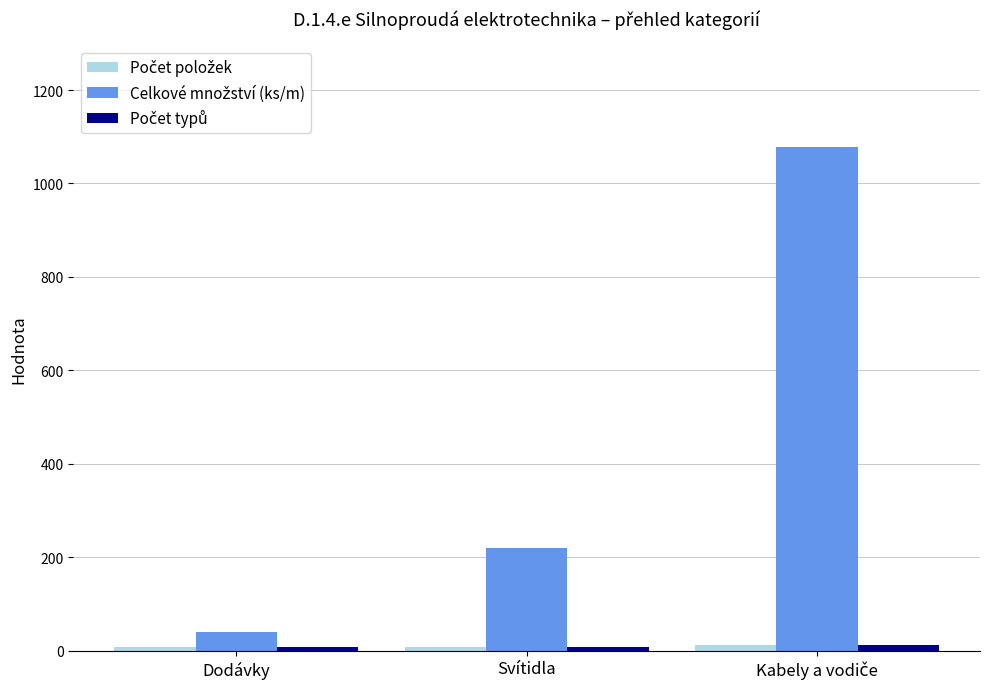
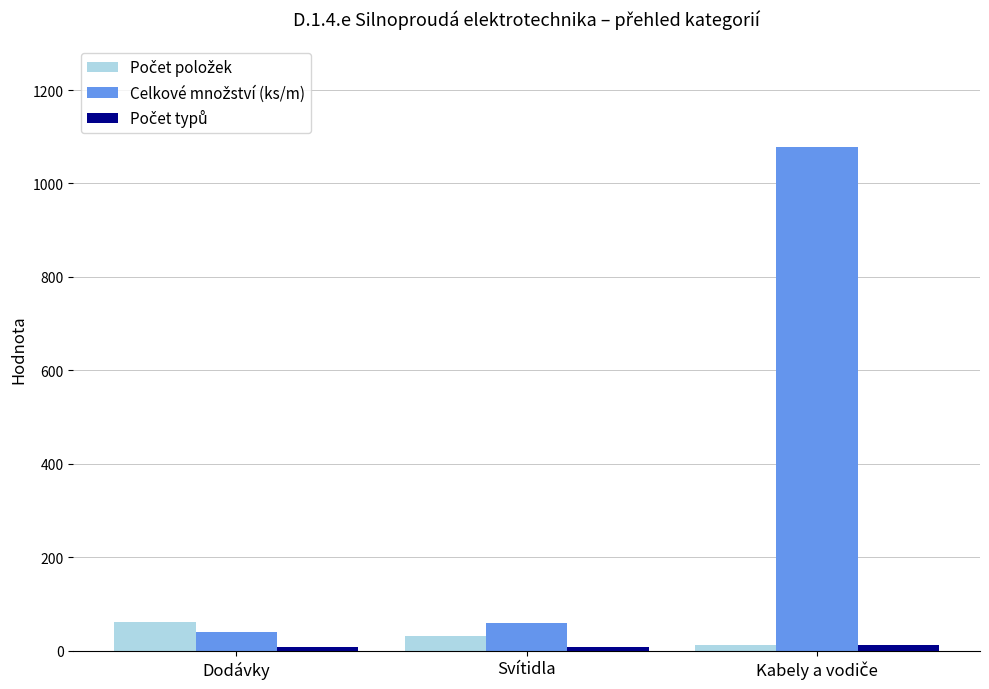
  {
    "Počet položek": {
-     "Dodávky": 10,
-     "Svítidla": 10,
+     "Dodávky": 60,
+     "Svítidla": 30,
      "Kabely a vodiče": 10
    },
    "Celkové množství (ks/m)": {
      "Dodávky": 40,
-     "Svítidla": 220,
+     "Svítidla": 60,
      "Kabely a vodiče": 1080
    },
    "Počet typů": {
      "Dodávky": 10,
      "Svítidla": 10,
      "Kabely a vodiče": 10
    }
  }
